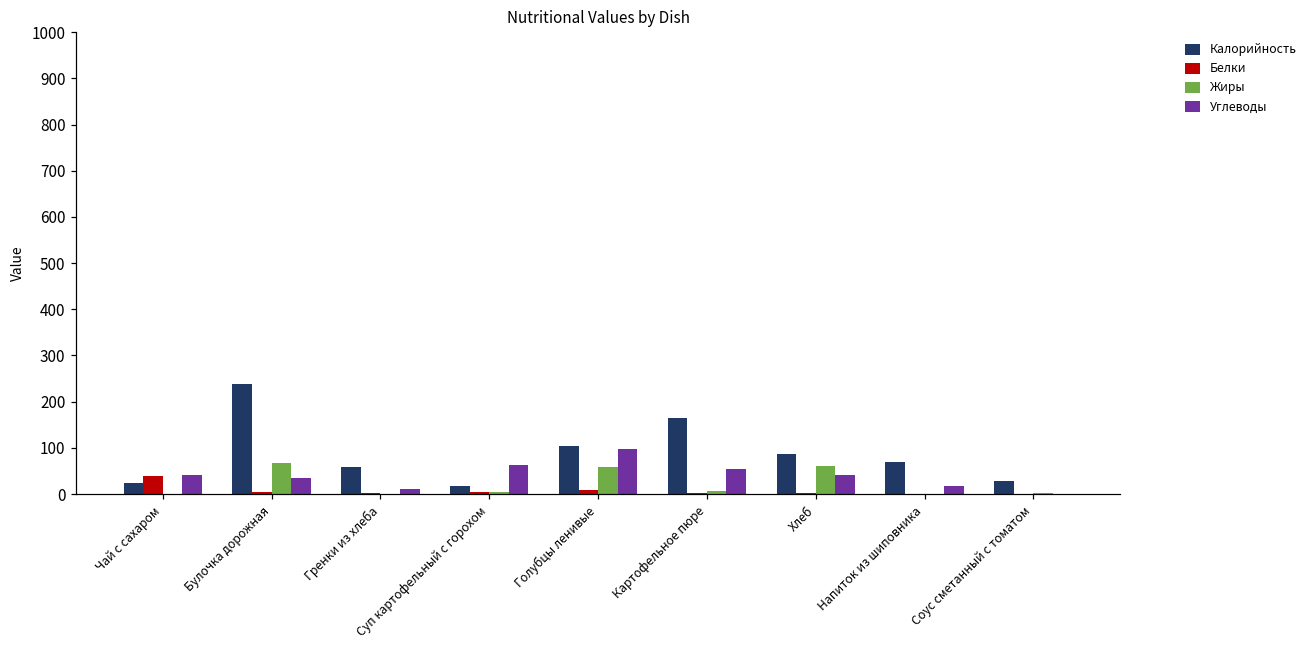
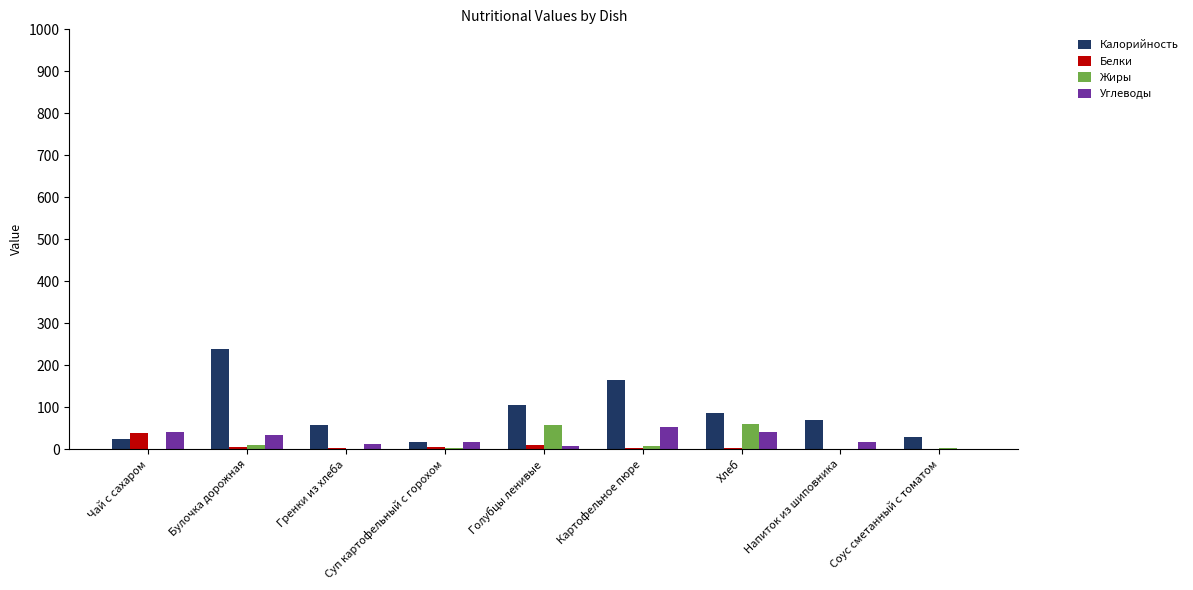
  {
    "Калорийность": {
      "Чай с сахаром": 20,
      "Булочка дорожная": 240,
      "Гренки из хлеба": 60,
      "Суп картофельный с горохом": 20,
      "Голубцы ленивые": 110,
      "Картофельное пюре": 160,
      "Хлеб": 90,
      "Напиток из шиповника": 70,
      "Соус сметанный с томатом": 30
    },
    "Белки": {
      "Чай с сахаром": 40,
      "Голубцы ленивые": 10
    },
    "Жиры": {
      "Чай с сахаром": 0,
-     "Булочка дорожная": 70,
+     "Булочка дорожная": 10,
      "Голубцы ленивые": 60,
      "Картофельное пюре": 10,
      "Хлеб": 60,
      "Напиток из шиповника": 0
    },
    "Углеводы": {
      "Чай с сахаром": 40,
      "Булочка дорожная": 30,
      "Гренки из хлеба": 10,
-     "Суп картофельный с горохом": 60,
-     "Голубцы ленивые": 100,
+     "Суп картофельный с горохом": 20,
+     "Голубцы ленивые": 10,
      "Картофельное пюре": 50,
      "Хлеб": 40,
      "Напиток из шиповника": 20
    }
  }
